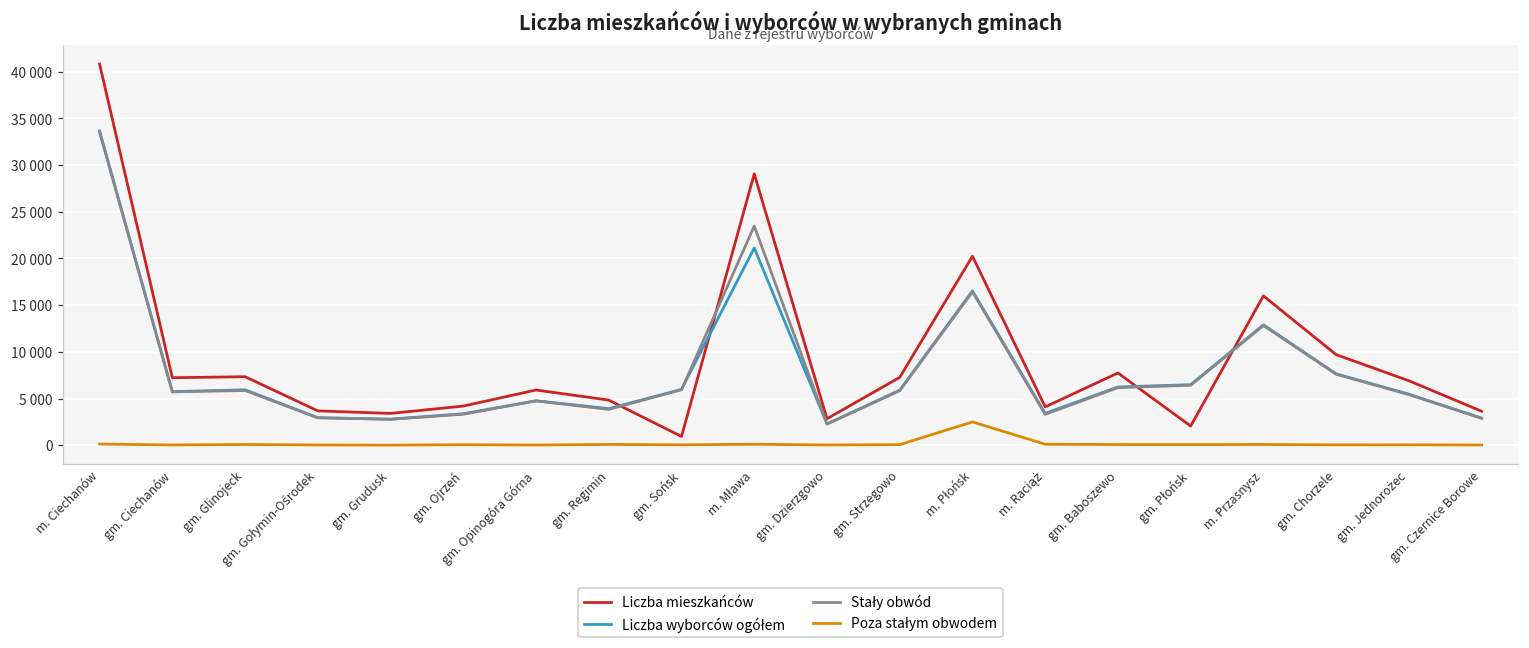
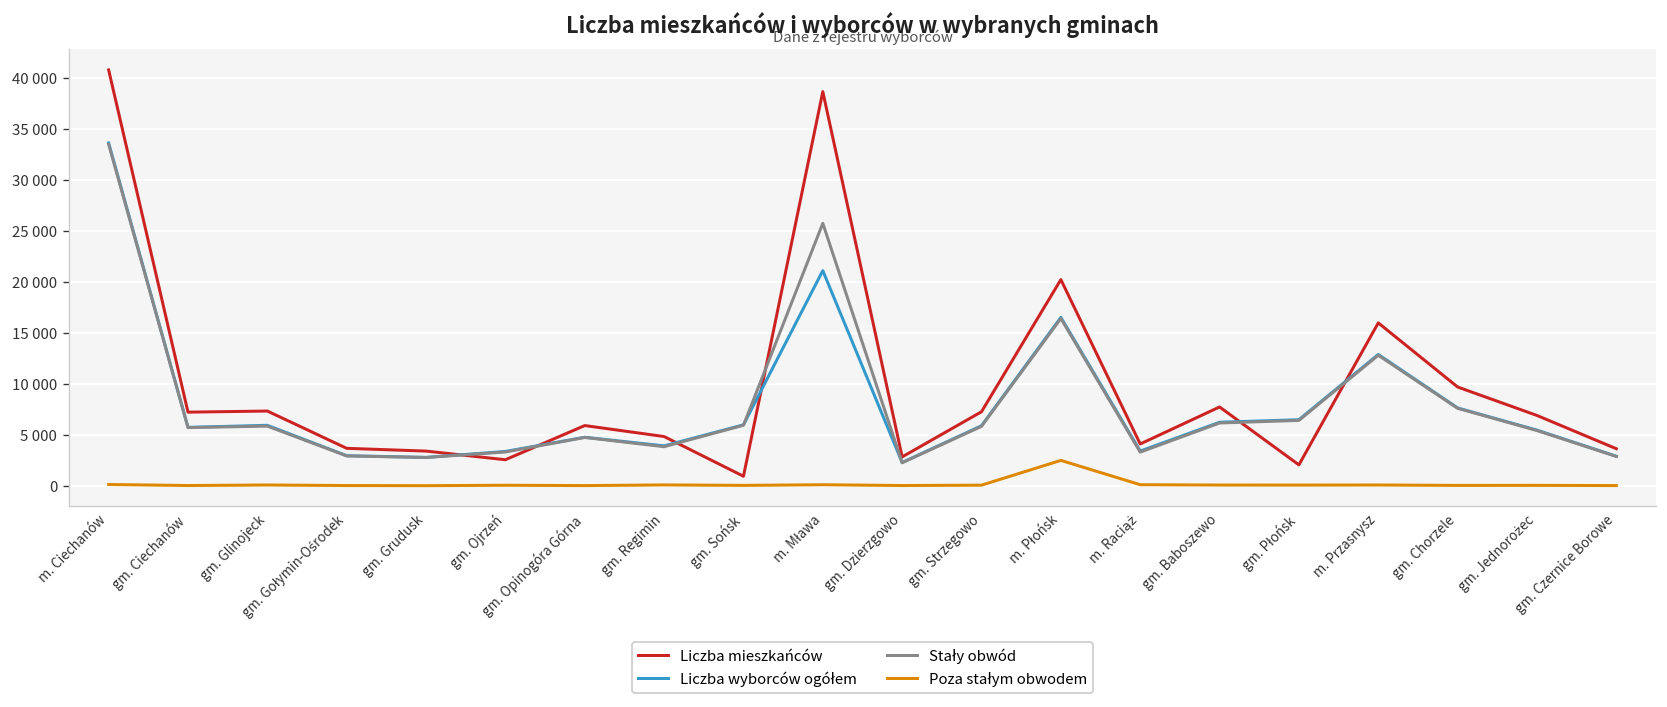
  {
    "Liczba mieszkańców": {
      "m. Ciechanów": 41000,
      "gm. Ciechanów": 7000,
      "gm. Glinojeck": 7000,
      "gm. Gołymin-Ośrodek": 4000,
      "gm. Grudusk": 3000,
-     "gm. Ojrzeń": 4000,
+     "gm. Ojrzeń": 3000,
      "gm. Opinogóra Górna": 6000,
      "gm. Regimin": 5000,
      "gm. Sońsk": 1000,
-     "m. Mława": 29000,
+     "m. Mława": 39000,
      "gm. Dzierzgowo": 3000,
      "gm. Strzegowo": 7000,
      "m. Płońsk": 20000,
      "m. Raciąż": 4000,
      "gm. Baboszewo": 8000,
      "gm. Płońsk": 2000,
      "m. Przasnysz": 16000,
      "gm. Chorzele": 10000,
      "gm. Jednorożec": 7000,
      "gm. Czernice Borowe": 4000
    },
    "Liczba wyborców ogółem": {
      "m. Mława": 21000
    },
    "Stały obwód": {
-     "m. Mława": 23000
+     "m. Mława": 26000
    },
    "Poza stałym obwodem": {
      "m. Ciechanów": 0,
      "gm. Ciechanów": 0,
      "gm. Glinojeck": 0,
      "gm. Gołymin-Ośrodek": 0,
      "gm. Grudusk": 0,
      "gm. Ojrzeń": 0,
      "gm. Opinogóra Górna": 0,
      "gm. Regimin": 0,
      "gm. Sońsk": 0,
      "m. Mława": 0,
      "gm. Dzierzgowo": 0,
      "gm. Strzegowo": 0,
      "m. Płońsk": 2000,
      "m. Raciąż": 0,
      "gm. Baboszewo": 0,
      "gm. Płońsk": 0,
      "m. Przasnysz": 0,
      "gm. Chorzele": 0,
      "gm. Jednorożec": 0,
      "gm. Czernice Borowe": 0
    }
  }
